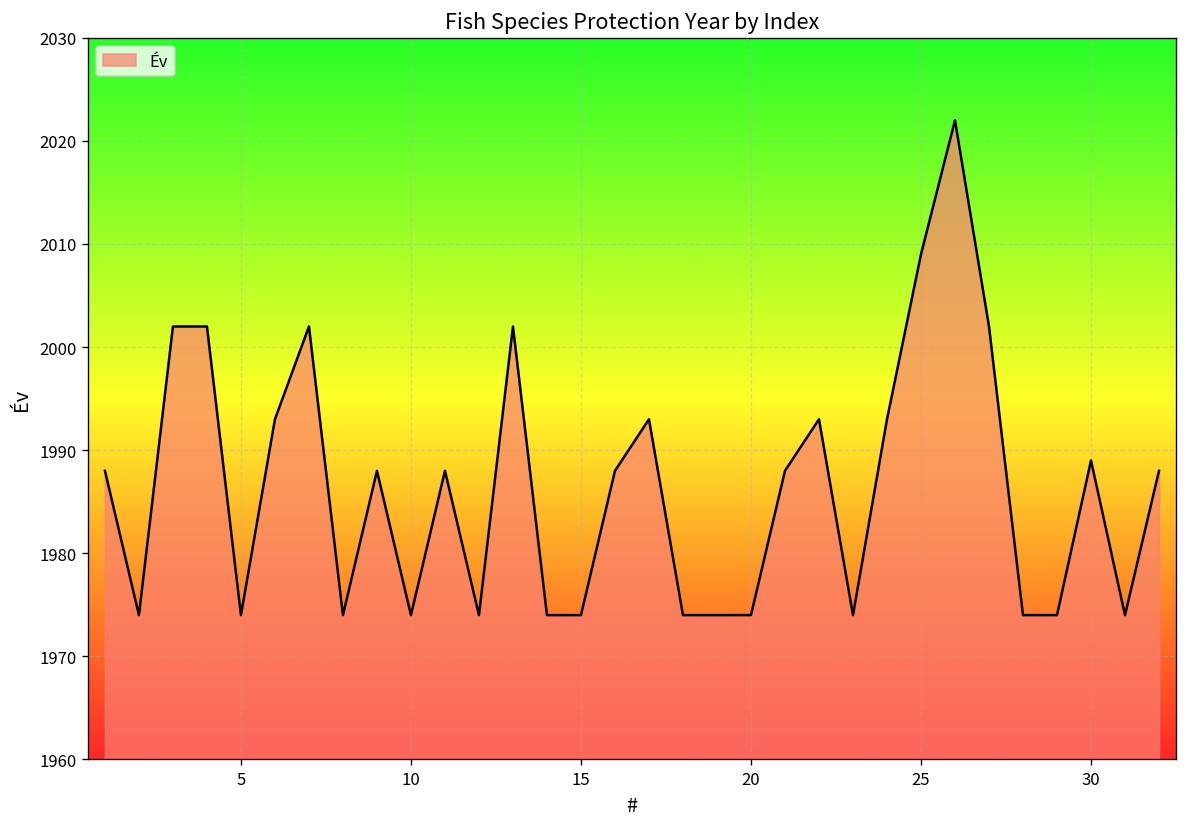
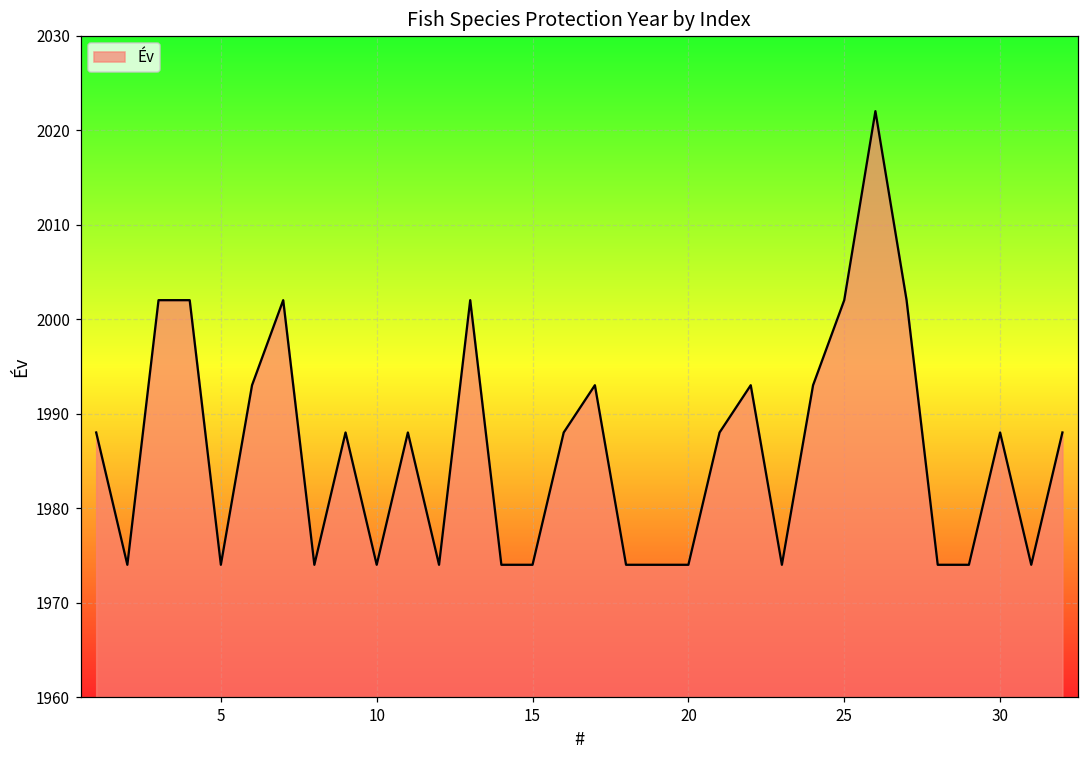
  {
    "5": 1974,
    "10": 1974,
    "15": 1974,
    "20": 1974,
-   "25": 2009,
-   "30": 1989
+   "25": 2002,
+   "30": 1988
  }
